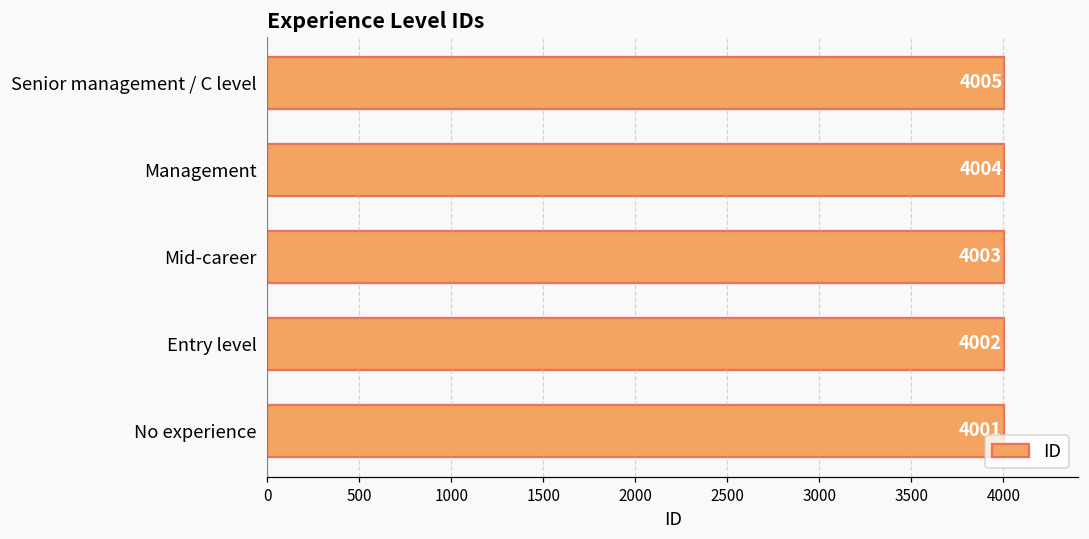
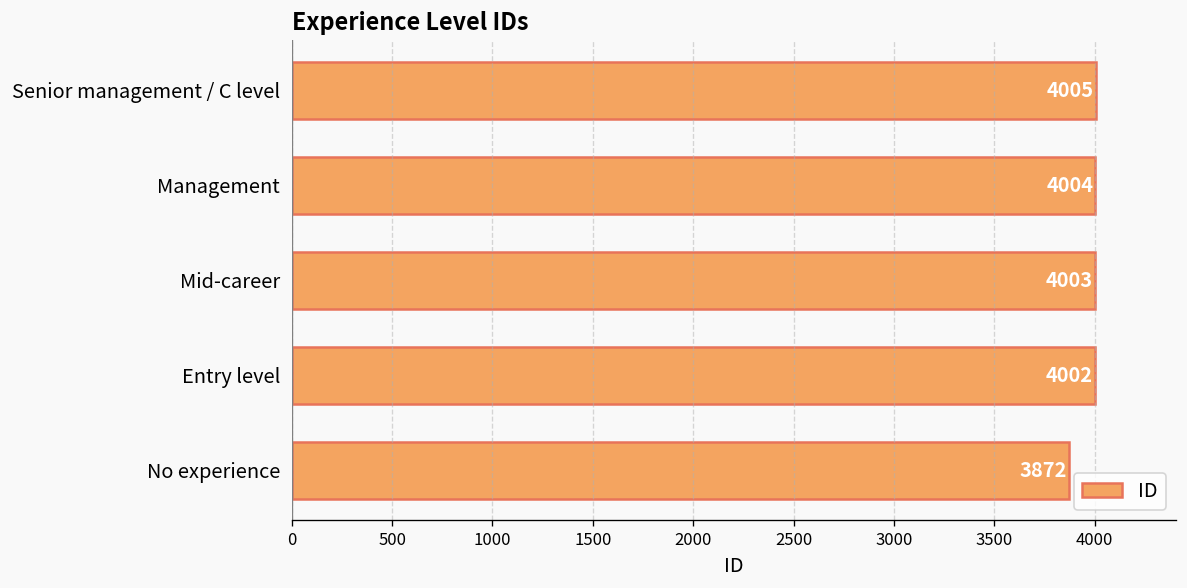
  {
    "Senior management / C level": 4005,
    "Management": 4004,
    "Mid-career": 4003,
    "Entry level": 4002,
-   "No experience": 4001
+   "No experience": 3872
  }
